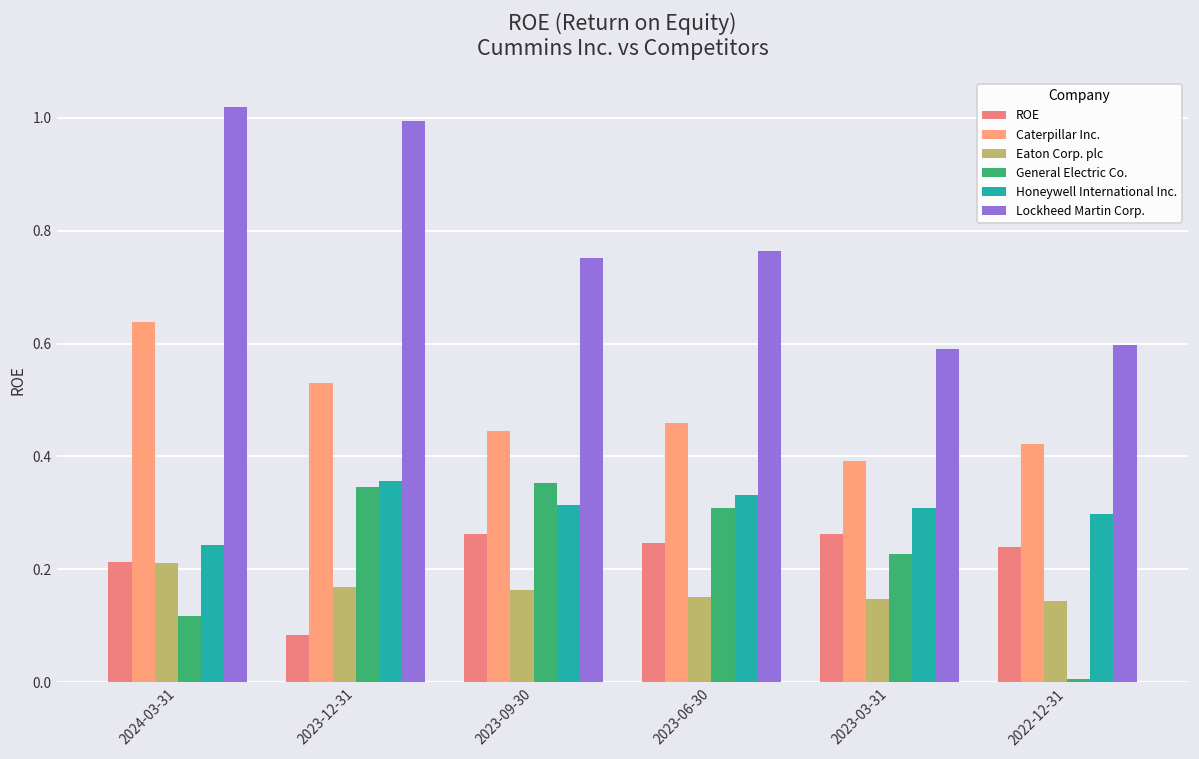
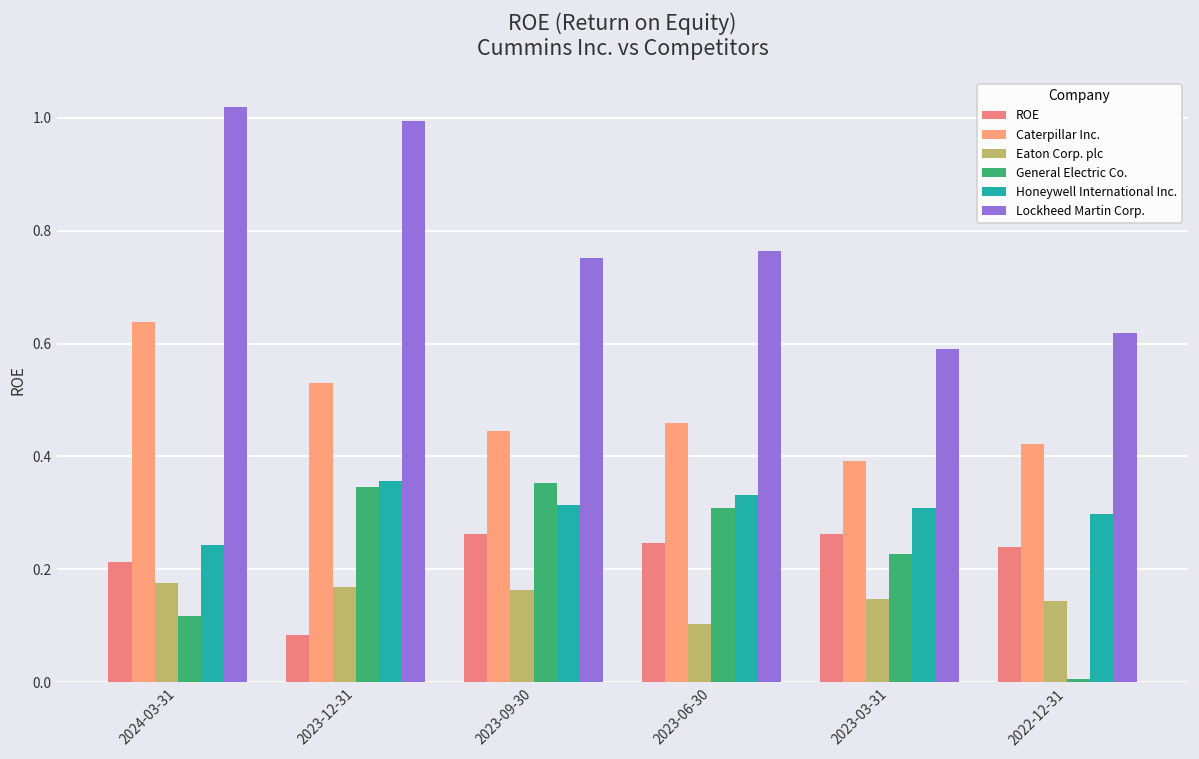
  {
    "Eaton Corp. plc": {
-     "2024-03-31": 0.21,
+     "2024-03-31": 0.18,
      "2023-12-31": 0.17,
      "2023-09-30": 0.16,
-     "2023-06-30": 0.15,
+     "2023-06-30": 0.10,
      "2023-03-31": 0.15,
      "2022-12-31": 0.14
    },
    "General Electric Co.": {
      "2024-03-31": 0.12,
      "2023-12-31": 0.35,
      "2023-09-30": 0.35,
      "2023-06-30": 0.31,
      "2023-03-31": 0.23,
      "2022-12-31": 0.01
    },
    "Honeywell International Inc.": {
      "2024-03-31": 0.24,
      "2023-12-31": 0.36,
      "2023-09-30": 0.31,
      "2023-06-30": 0.33,
      "2023-03-31": 0.31,
      "2022-12-31": 0.30
    },
    "Lockheed Martin Corp.": {
      "2024-03-31": 1.02,
      "2023-12-31": 0.99,
      "2023-09-30": 0.75,
      "2023-06-30": 0.76,
      "2023-03-31": 0.59,
-     "2022-12-31": 0.60
+     "2022-12-31": 0.62
    }
  }
